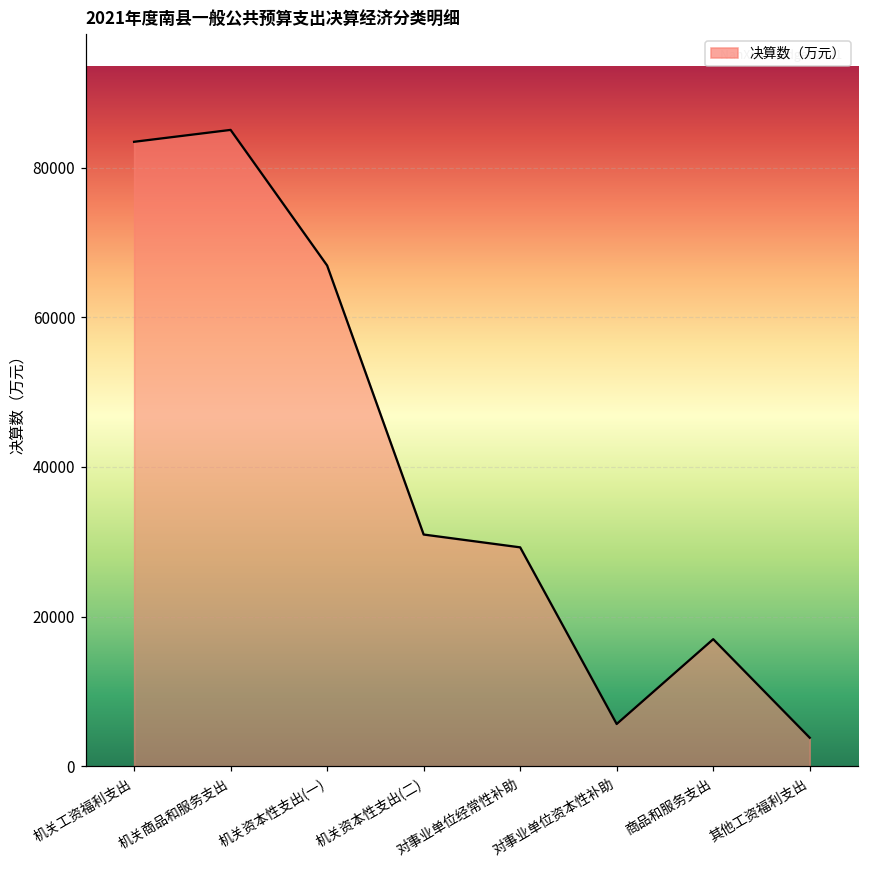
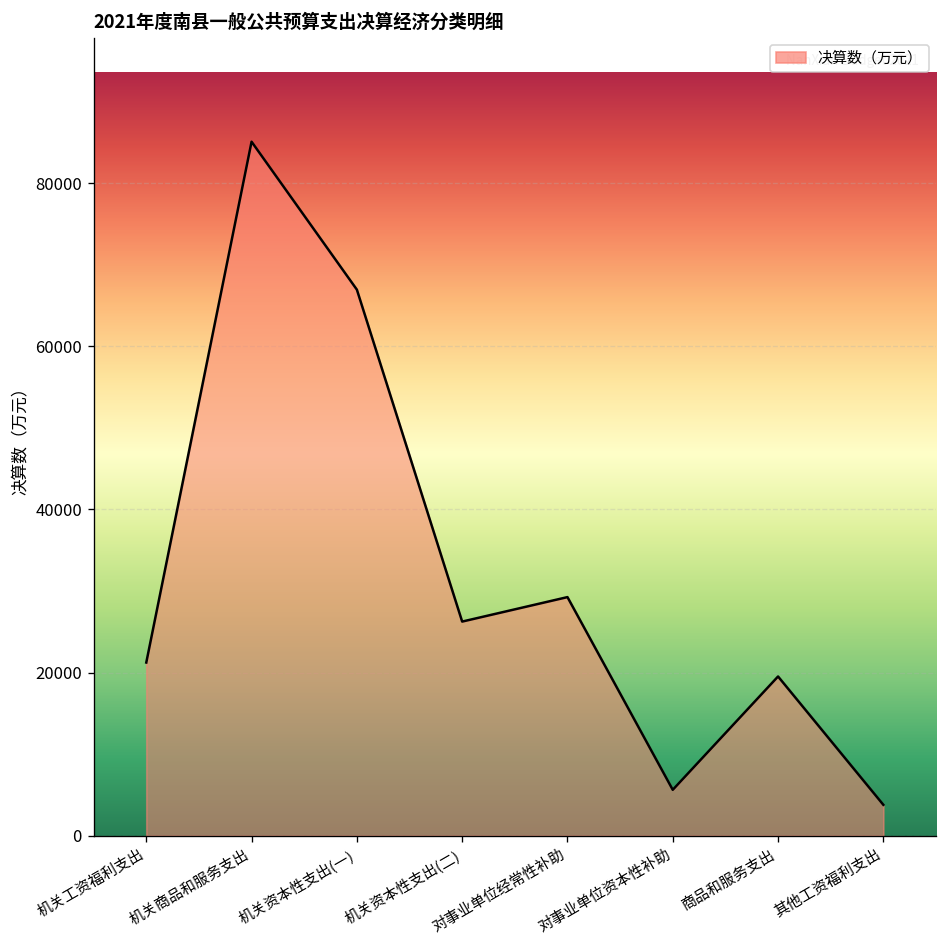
  {
-   "机关工资福利支出": 83000,
+   "机关工资福利支出": 21000,
    "机关商品和服务支出": 85000,
    "机关资本性支出(一)": 67000,
-   "机关资本性支出(二)": 31000,
+   "机关资本性支出(二)": 26000,
    "对事业单位经常性补助": 29000,
    "对事业单位资本性补助": 6000,
-   "商品和服务支出": 17000,
+   "商品和服务支出": 20000,
    "其他工资福利支出": 4000
  }
